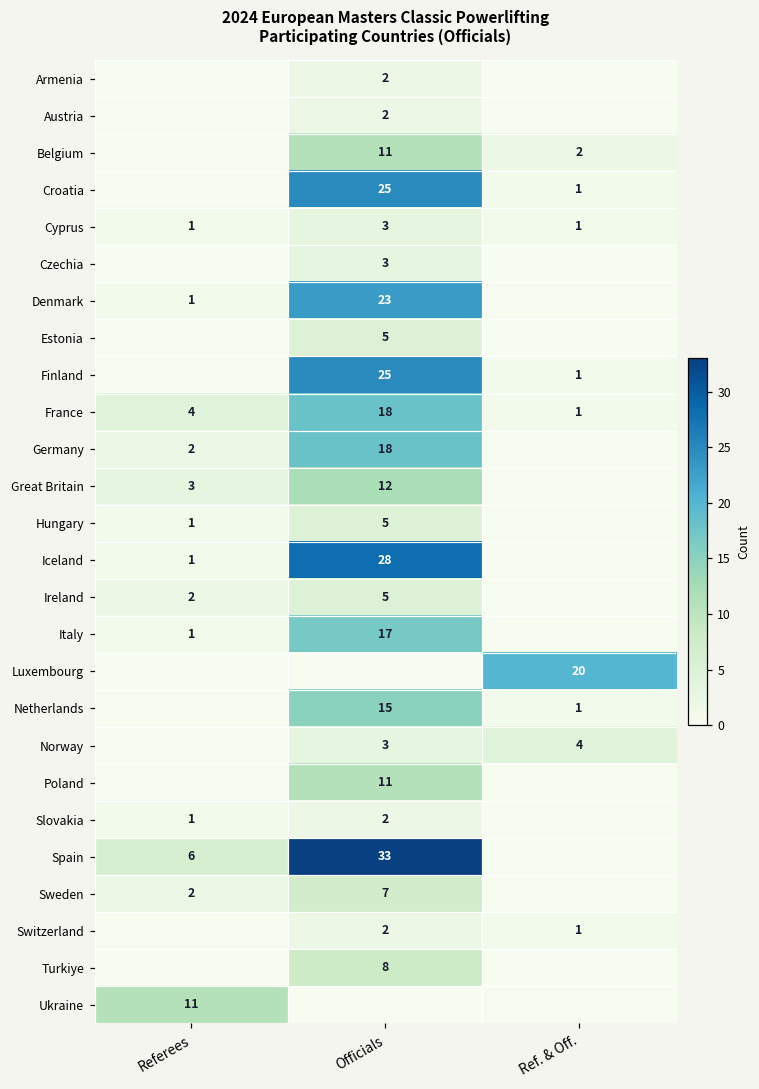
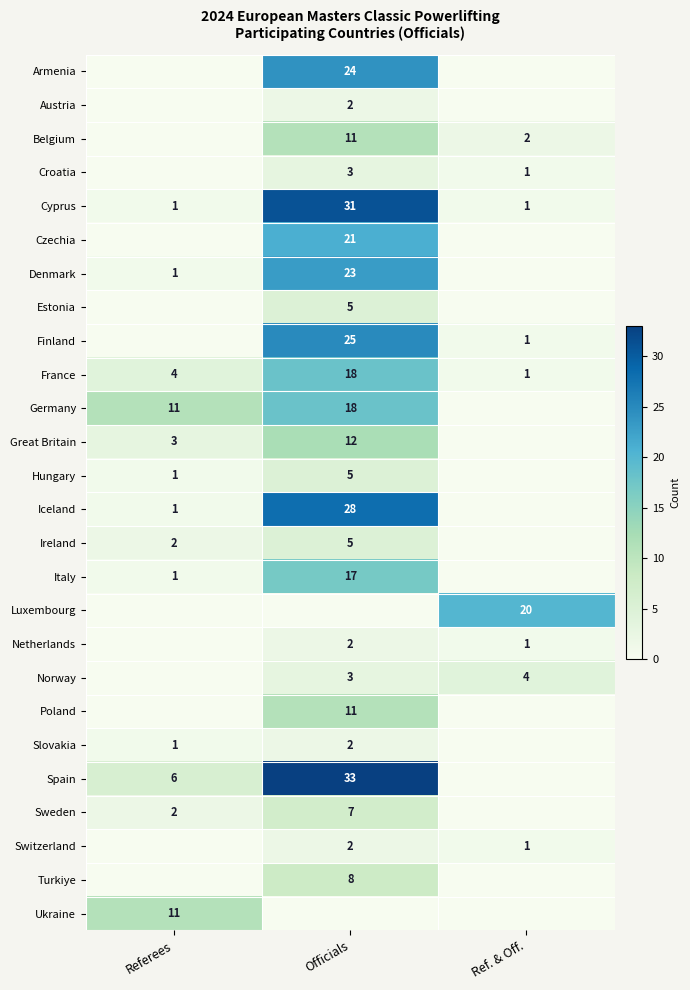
  {
    "Armenia": {
-     "Officials": 2
+     "Officials": 24
    },
    "Austria": {
      "Officials": 2
    },
    "Belgium": {
      "Officials": 11,
      "Ref. & Off.": 2
    },
    "Croatia": {
-     "Officials": 25,
+     "Officials": 3,
      "Ref. & Off.": 1
    },
    "Cyprus": {
      "Referees": 1,
-     "Officials": 3,
+     "Officials": 31,
      "Ref. & Off.": 1
    },
    "Czechia": {
-     "Officials": 3
+     "Officials": 21
    },
    "Denmark": {
      "Referees": 1,
      "Officials": 23
    },
    "Estonia": {
      "Officials": 5
    },
    "Finland": {
      "Officials": 25,
      "Ref. & Off.": 1
    },
    "France": {
      "Referees": 4,
      "Officials": 18,
      "Ref. & Off.": 1
    },
    "Germany": {
-     "Referees": 2,
+     "Referees": 11,
      "Officials": 18
    },
    "Great Britain": {
      "Referees": 3,
      "Officials": 12
    },
    "Hungary": {
      "Referees": 1,
      "Officials": 5
    },
    "Iceland": {
      "Referees": 1,
      "Officials": 28
    },
    "Ireland": {
      "Referees": 2,
      "Officials": 5
    },
    "Italy": {
      "Referees": 1,
      "Officials": 17
    },
    "Luxembourg": {
      "Ref. & Off.": 20
    },
    "Netherlands": {
-     "Officials": 15,
+     "Officials": 2,
      "Ref. & Off.": 1
    },
    "Norway": {
      "Officials": 3,
      "Ref. & Off.": 4
    },
    "Poland": {
      "Officials": 11
    },
    "Slovakia": {
      "Referees": 1,
      "Officials": 2
    },
    "Spain": {
      "Referees": 6,
      "Officials": 33
    },
    "Sweden": {
      "Referees": 2,
      "Officials": 7
    },
    "Switzerland": {
      "Officials": 2,
      "Ref. & Off.": 1
    },
    "Turkiye": {
      "Officials": 8
    },
    "Ukraine": {
      "Referees": 11
    }
  }
